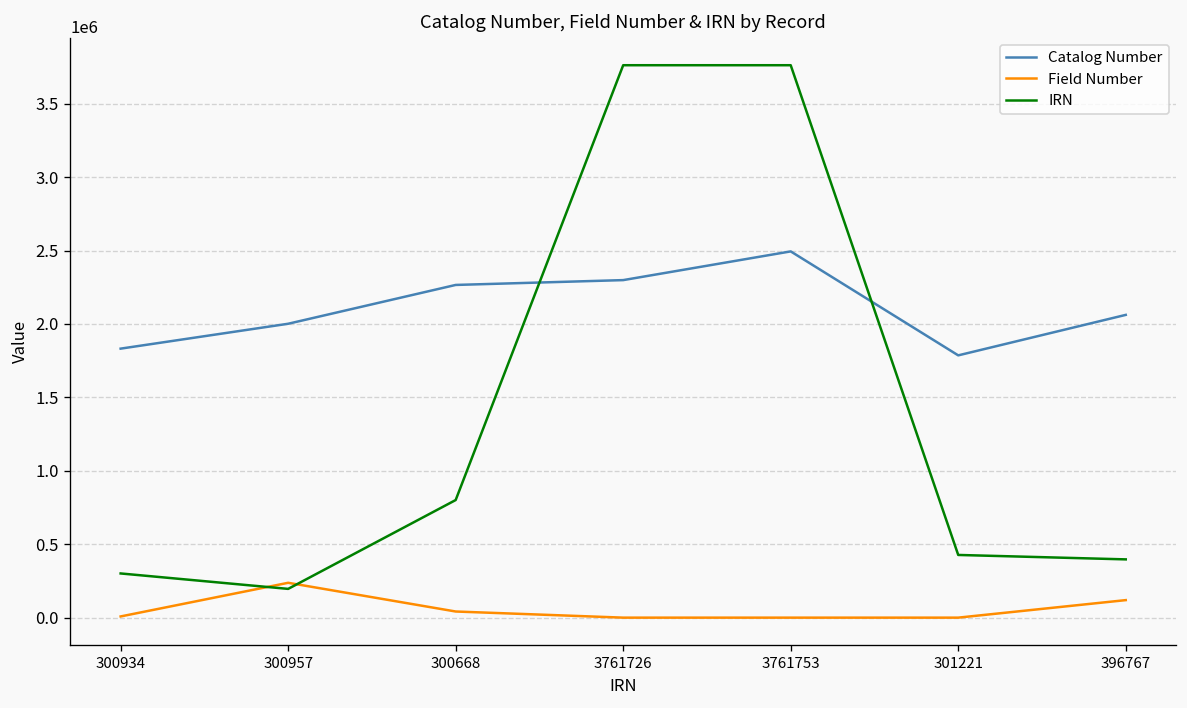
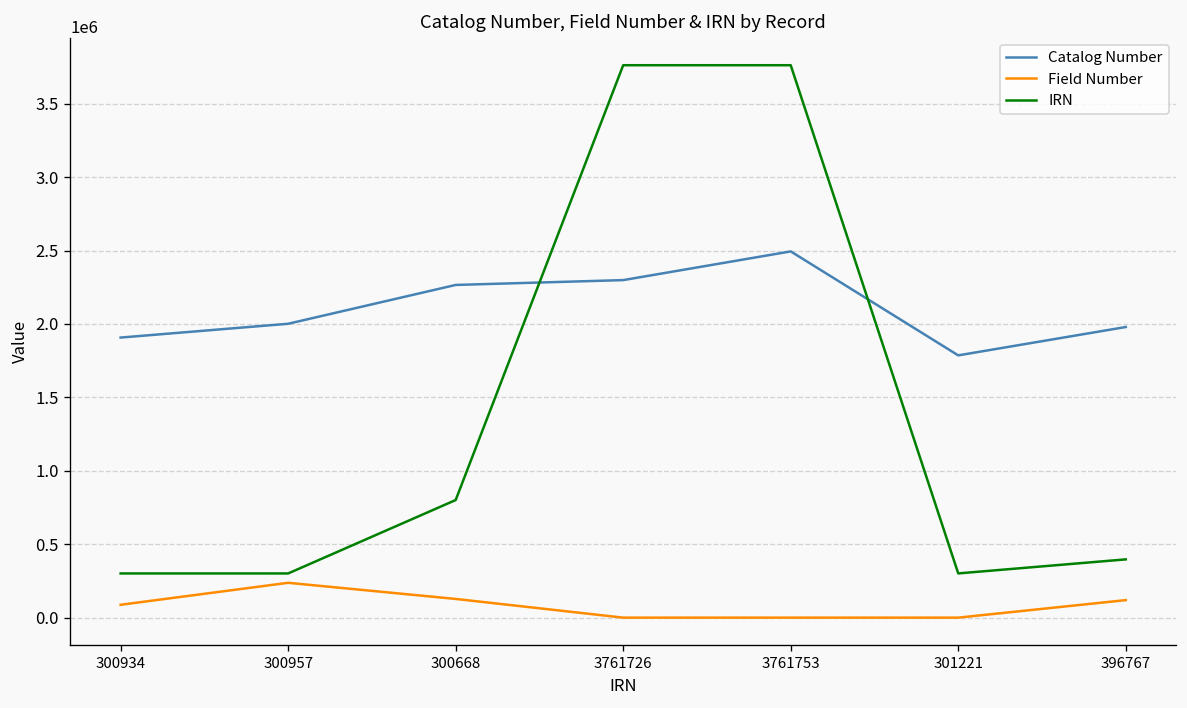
  {
    "Catalog Number": {
-     "300934": 1830000,
+     "300934": 1910000,
      "300957": 2000000,
      "300668": 2270000,
      "3761726": 2300000,
      "3761753": 2490000,
      "301221": 1790000,
-     "396767": 2060000
+     "396767": 1980000
    },
    "Field Number": {
-     "300934": 10000,
+     "300934": 90000,
      "300957": 240000,
-     "300668": 40000,
+     "300668": 130000,
      "3761726": 0,
      "3761753": 0,
      "301221": 0,
      "396767": 120000
    },
    "IRN": {
      "300934": 300000,
-     "300957": 200000,
+     "300957": 300000,
      "300668": 800000,
      "3761726": 3760000,
      "3761753": 3760000,
-     "301221": 430000,
+     "301221": 300000,
      "396767": 400000
    }
  }
